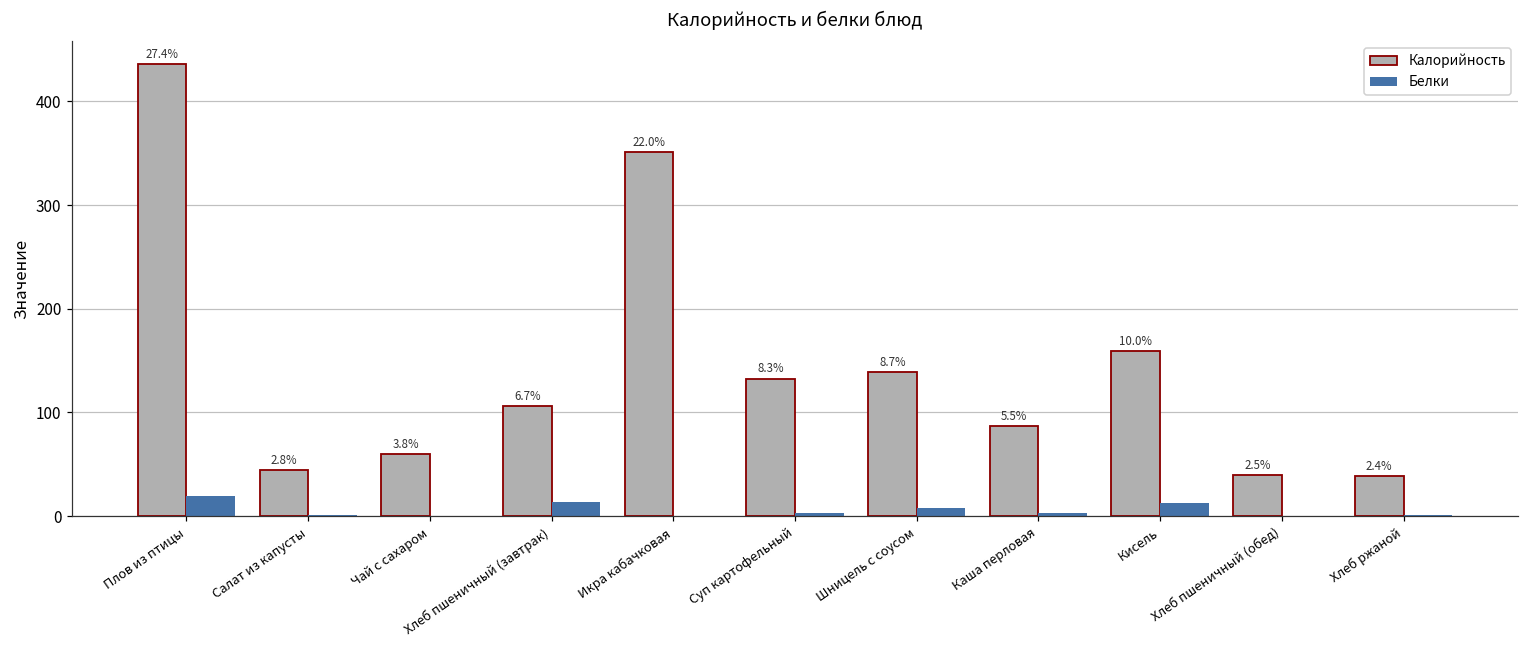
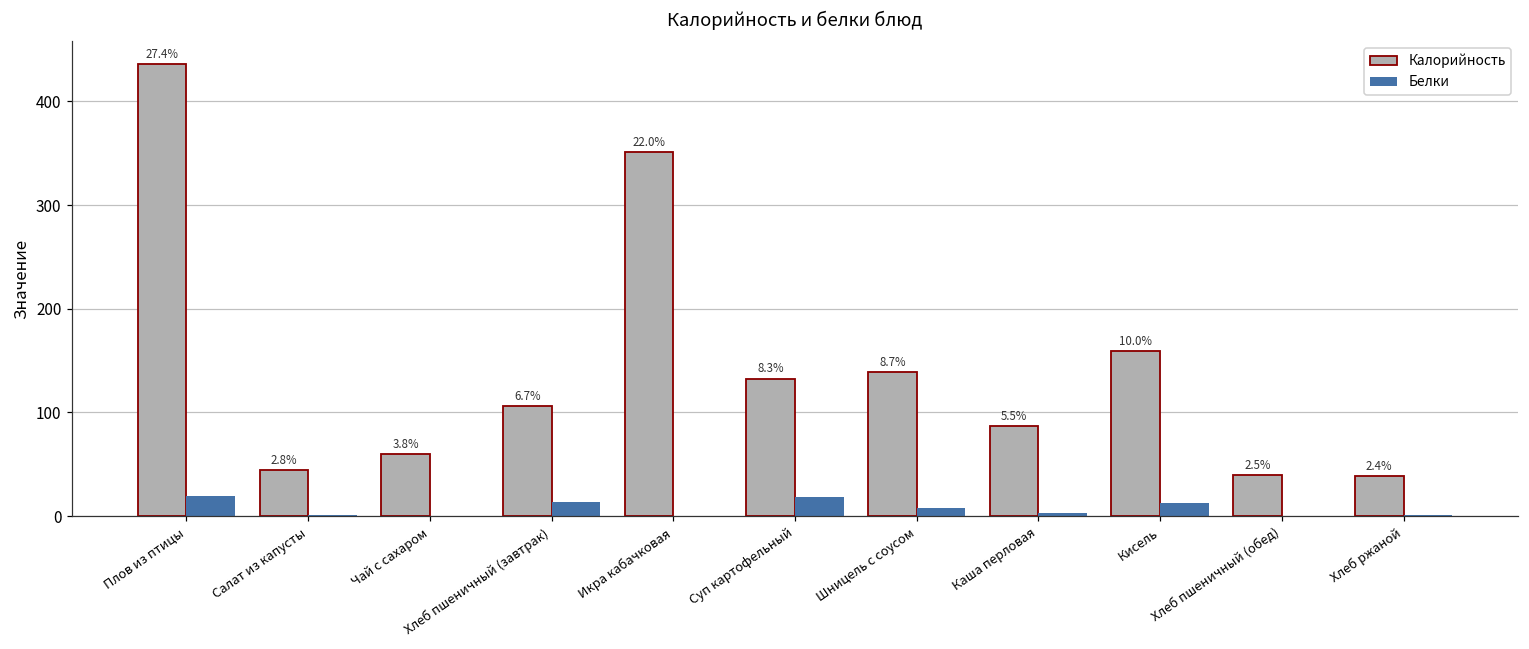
  {
    "Белки": {
      "Плов из птицы": 20,
      "Хлеб пшеничный (завтрак)": 10,
-     "Суп картофельный": 0,
+     "Суп картофельный": 20,
      "Шницель с соусом": 10,
      "Каша перловая": 0,
      "Кисель": 10
    }
  }
